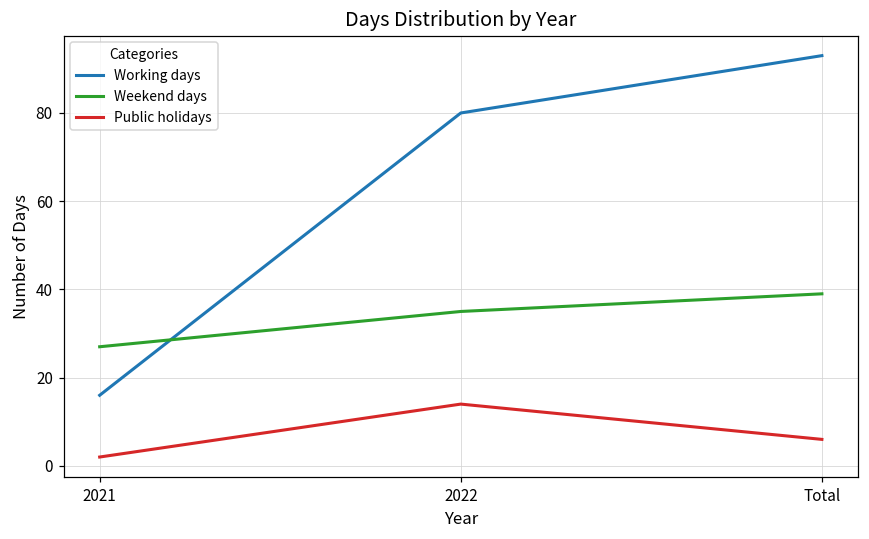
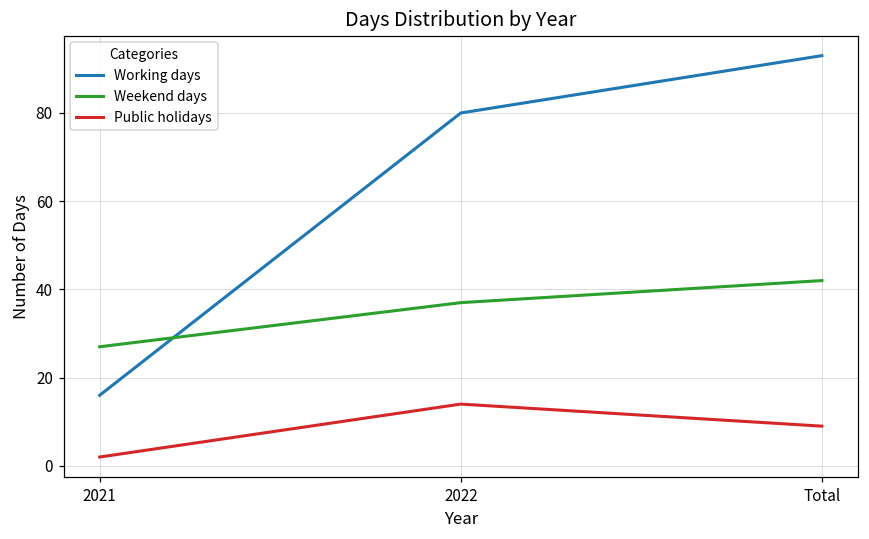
  {
    "Working days": {
      "2021": 16,
      "2022": 80,
      "Total": 93
    },
    "Weekend days": {
      "2021": 27,
-     "2022": 35,
-     "Total": 39
+     "2022": 37,
+     "Total": 42
    },
    "Public holidays": {
      "2021": 2,
      "2022": 14,
-     "Total": 6
+     "Total": 9
    }
  }
